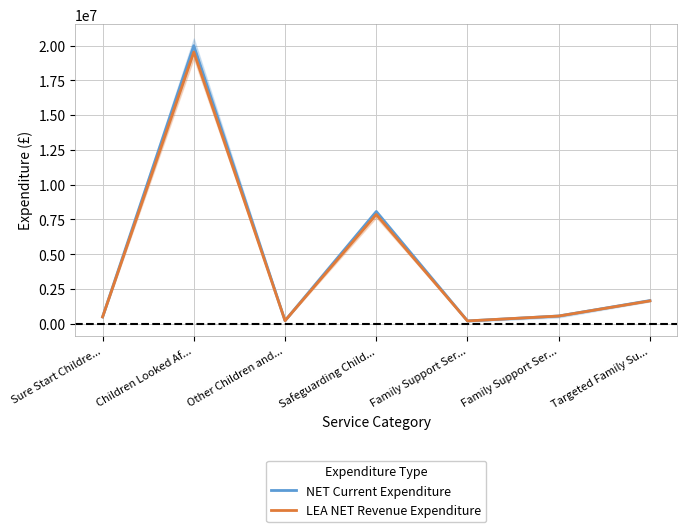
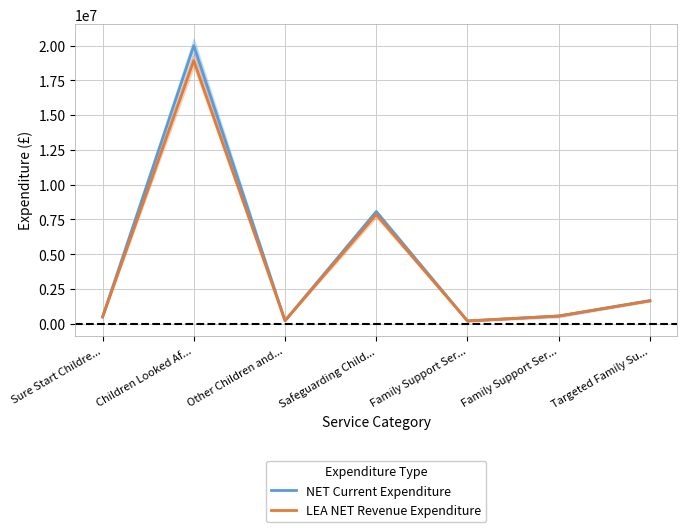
  {
    "LEA NET Revenue Expenditure": {
-     "Children Looked Af...": 19500000,
+     "Children Looked Af...": 18900000,
      "Safeguarding Child...": 7900000
    }
  }
